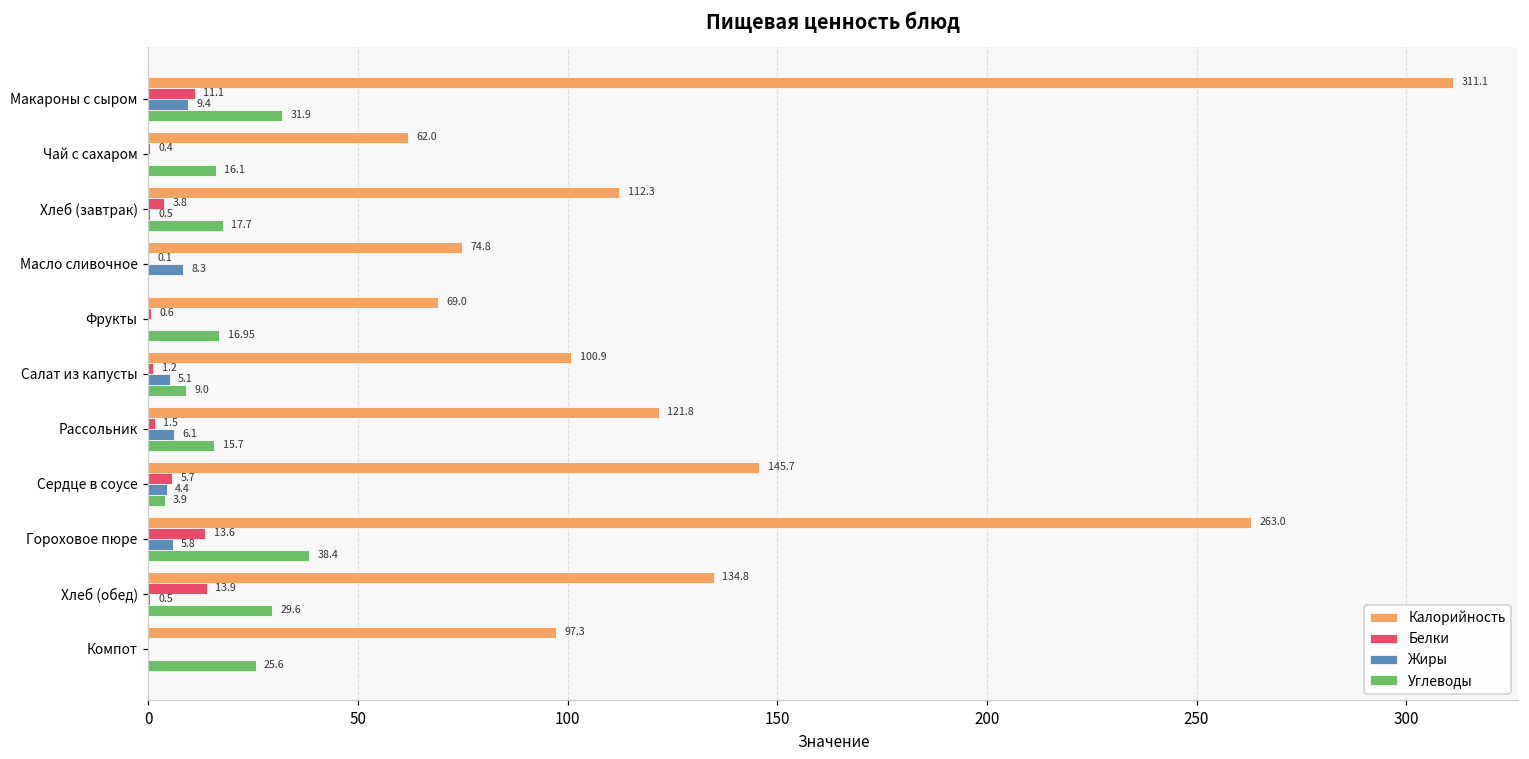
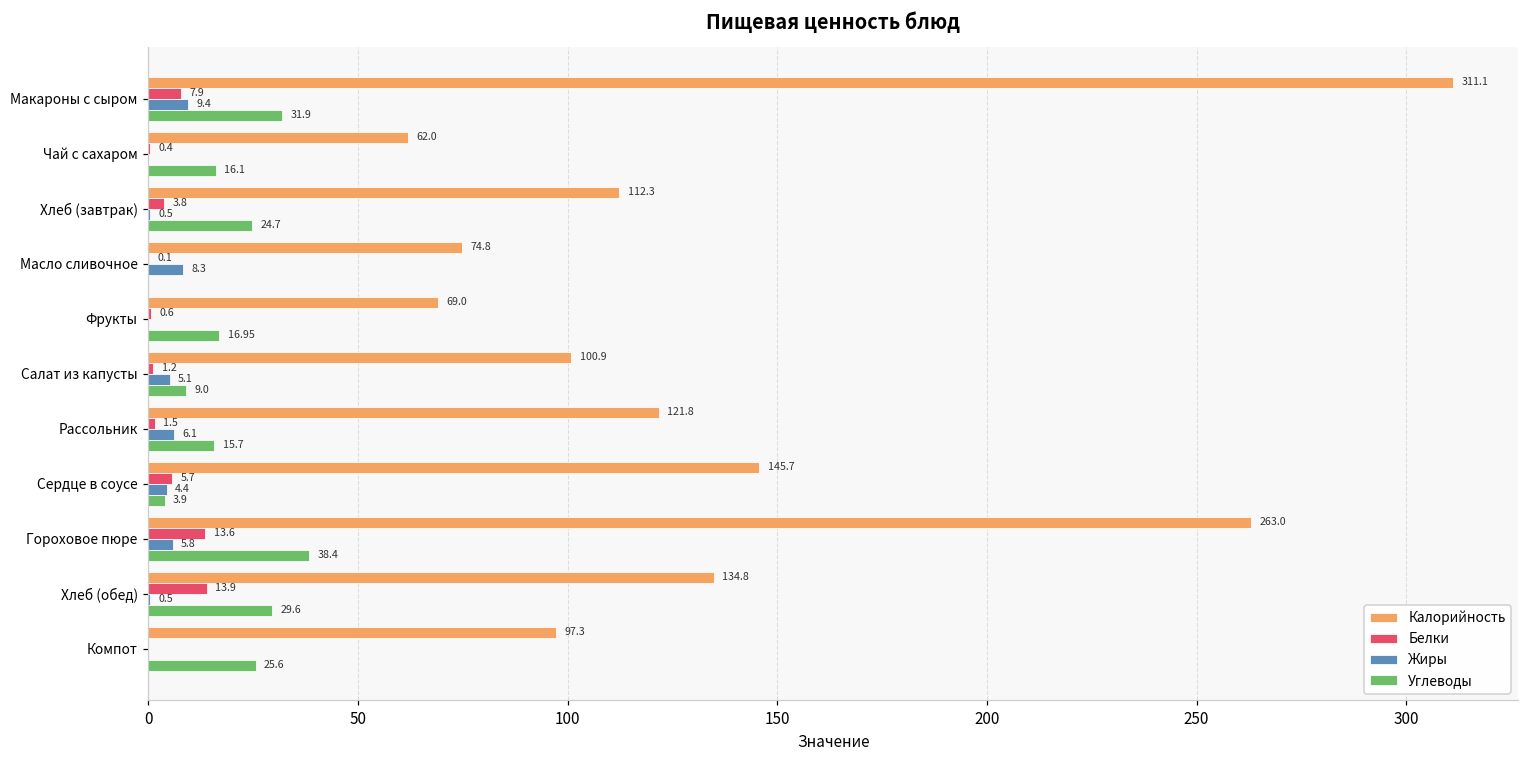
  {
    "Калорийность": {
      "Макароны с сыром": 311.1,
      "Чай с сахаром": 62.0,
      "Хлеб (завтрак)": 112.3,
      "Масло сливочное": 74.8,
      "Фрукты": 69.0,
      "Салат из капусты": 100.9,
      "Рассольник": 121.8,
      "Сердце в соусе": 145.7,
      "Гороховое пюре": 263.0,
      "Хлеб (обед)": 134.8,
      "Компот": 97.3
    },
    "Белки": {
-     "Макароны с сыром": 11.1,
+     "Макароны с сыром": 7.9,
      "Чай с сахаром": 0.4,
      "Хлеб (завтрак)": 3.8,
      "Масло сливочное": 0.1,
      "Фрукты": 0.6,
      "Салат из капусты": 1.2,
      "Рассольник": 1.5,
      "Сердце в соусе": 5.7,
      "Гороховое пюре": 13.6,
      "Хлеб (обед)": 13.9
    },
    "Жиры": {
      "Макароны с сыром": 9.4,
      "Хлеб (завтрак)": 0.5,
      "Масло сливочное": 8.3,
      "Салат из капусты": 5.1,
      "Рассольник": 6.1,
      "Сердце в соусе": 4.4,
      "Гороховое пюре": 5.8,
      "Хлеб (обед)": 0.5
    },
    "Углеводы": {
      "Макароны с сыром": 31.9,
      "Чай с сахаром": 16.1,
-     "Хлеб (завтрак)": 17.7,
+     "Хлеб (завтрак)": 24.7,
      "Фрукты": 16.95,
      "Салат из капусты": 9.0,
      "Рассольник": 15.7,
      "Сердце в соусе": 3.9,
      "Гороховое пюре": 38.4,
      "Хлеб (обед)": 29.6,
      "Компот": 25.6
    }
  }
